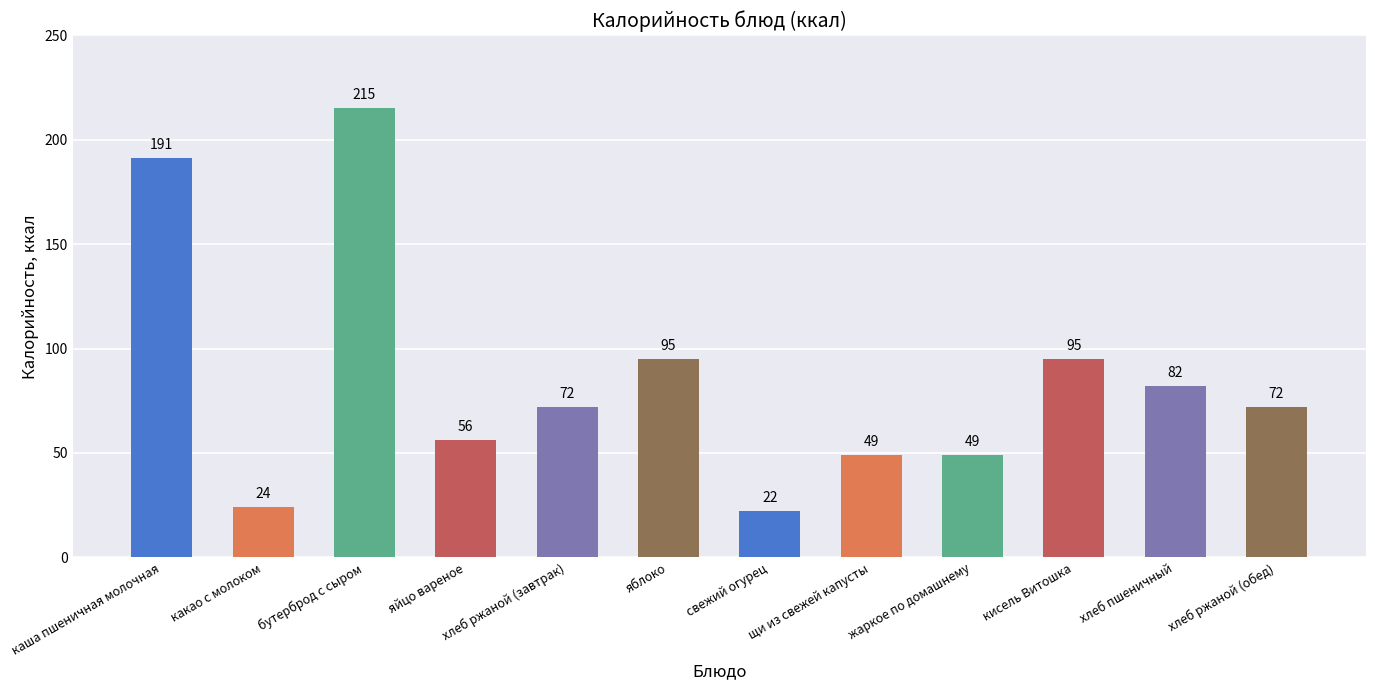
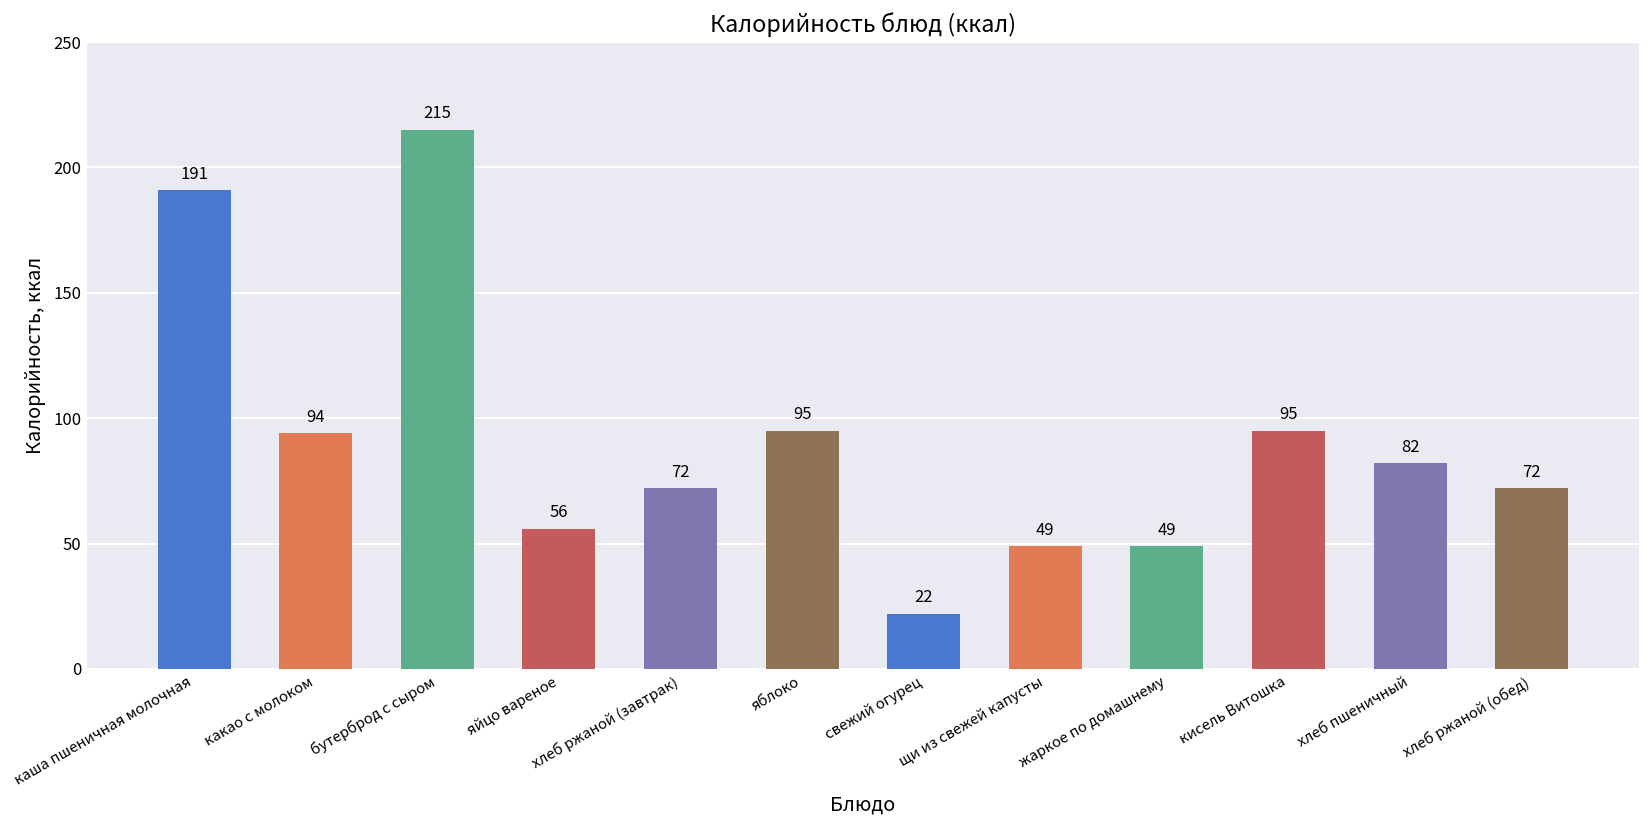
  {
    "каша пшеничная молочная": 191,
-   "какао с молоком": 24,
+   "какао с молоком": 94,
    "бутерброд с сыром": 215,
    "яйцо вареное": 56,
    "хлеб ржаной (завтрак)": 72,
    "яблоко": 95,
    "свежий огурец": 22,
    "щи из свежей капусты": 49,
    "жаркое по домашнему": 49,
    "кисель Витошка": 95,
    "хлеб пшеничный": 82,
    "хлеб ржаной (обед)": 72
  }
